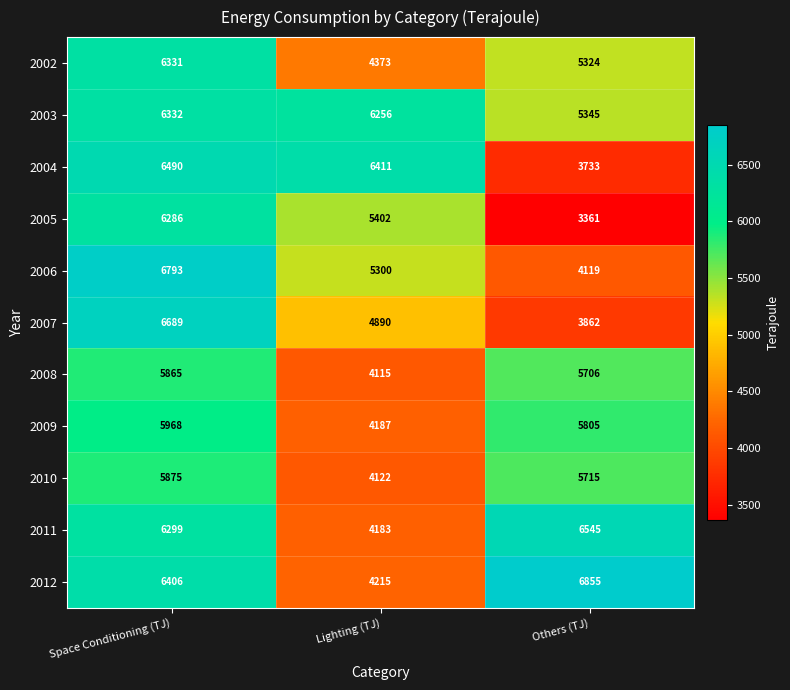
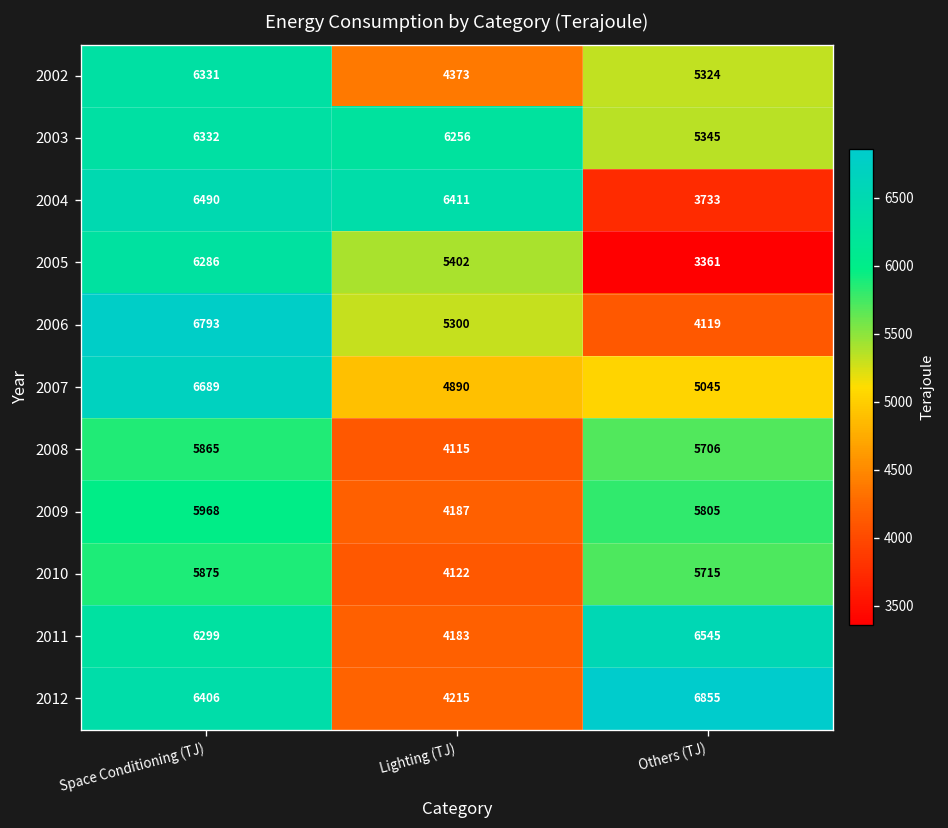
  {
    "2002": {
      "Space Conditioning (TJ)": 6331,
      "Lighting (TJ)": 4373,
      "Others (TJ)": 5324
    },
    "2003": {
      "Space Conditioning (TJ)": 6332,
      "Lighting (TJ)": 6256,
      "Others (TJ)": 5345
    },
    "2004": {
      "Space Conditioning (TJ)": 6490,
      "Lighting (TJ)": 6411,
      "Others (TJ)": 3733
    },
    "2005": {
      "Space Conditioning (TJ)": 6286,
      "Lighting (TJ)": 5402,
      "Others (TJ)": 3361
    },
    "2006": {
      "Space Conditioning (TJ)": 6793,
      "Lighting (TJ)": 5300,
      "Others (TJ)": 4119
    },
    "2007": {
      "Space Conditioning (TJ)": 6689,
      "Lighting (TJ)": 4890,
-     "Others (TJ)": 3862
+     "Others (TJ)": 5045
    },
    "2008": {
      "Space Conditioning (TJ)": 5865,
      "Lighting (TJ)": 4115,
      "Others (TJ)": 5706
    },
    "2009": {
      "Space Conditioning (TJ)": 5968,
      "Lighting (TJ)": 4187,
      "Others (TJ)": 5805
    },
    "2010": {
      "Space Conditioning (TJ)": 5875,
      "Lighting (TJ)": 4122,
      "Others (TJ)": 5715
    },
    "2011": {
      "Space Conditioning (TJ)": 6299,
      "Lighting (TJ)": 4183,
      "Others (TJ)": 6545
    },
    "2012": {
      "Space Conditioning (TJ)": 6406,
      "Lighting (TJ)": 4215,
      "Others (TJ)": 6855
    }
  }
